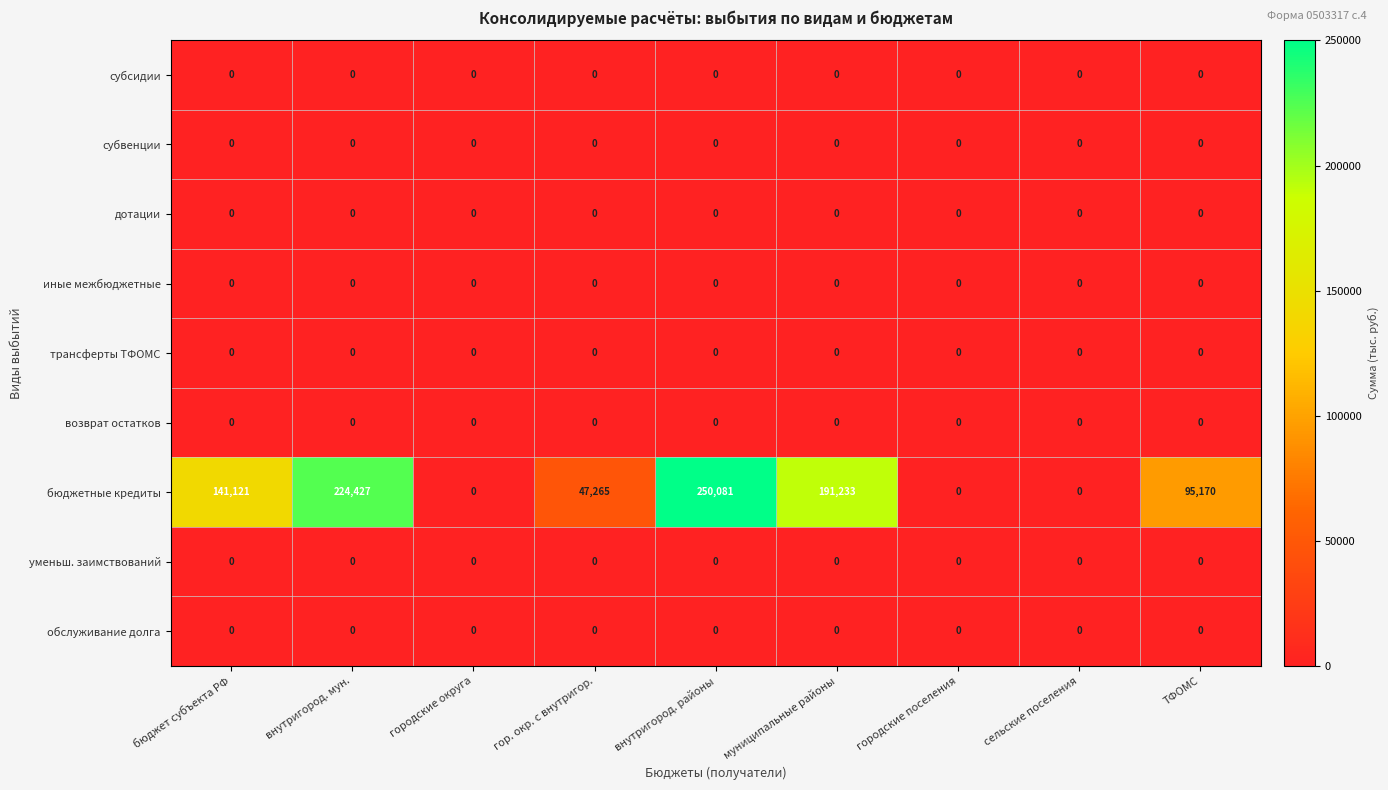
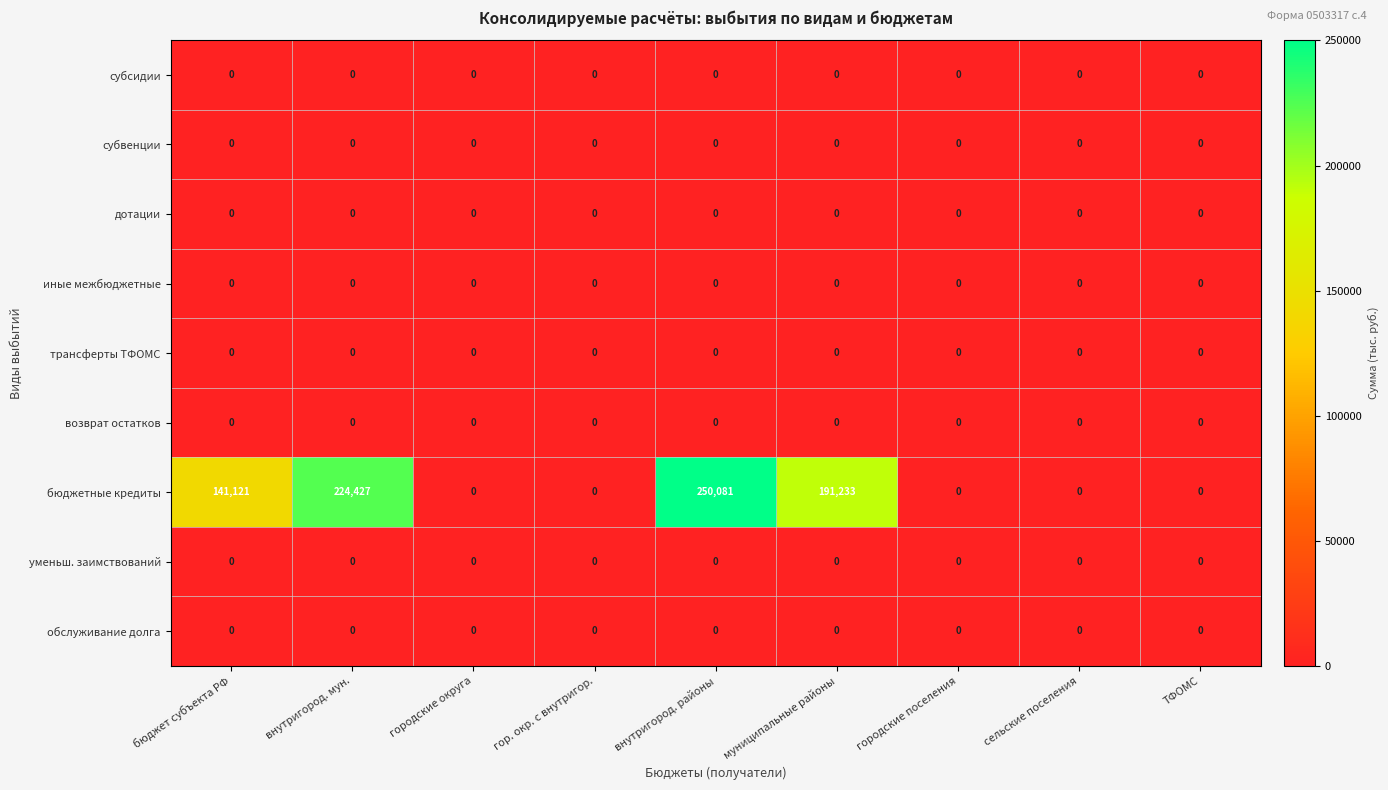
  {
    "субсидии": {
      "бюджет субъекта РФ": "0",
      "внутригород. мун.": "0",
      "городские округа": "0",
      "гор. окр. с внутригор.": "0",
      "внутригород. районы": "0",
      "муниципальные районы": "0",
      "городские поселения": "0",
      "сельские поселения": "0",
      "ТФОМС": "0"
    },
    "субвенции": {
      "бюджет субъекта РФ": "0",
      "внутригород. мун.": "0",
      "городские округа": "0",
      "гор. окр. с внутригор.": "0",
      "внутригород. районы": "0",
      "муниципальные районы": "0",
      "городские поселения": "0",
      "сельские поселения": "0",
      "ТФОМС": "0"
    },
    "дотации": {
      "бюджет субъекта РФ": "0",
      "внутригород. мун.": "0",
      "городские округа": "0",
      "гор. окр. с внутригор.": "0",
      "внутригород. районы": "0",
      "муниципальные районы": "0",
      "городские поселения": "0",
      "сельские поселения": "0",
      "ТФОМС": "0"
    },
    "иные межбюджетные": {
      "бюджет субъекта РФ": "0",
      "внутригород. мун.": "0",
      "городские округа": "0",
      "гор. окр. с внутригор.": "0",
      "внутригород. районы": "0",
      "муниципальные районы": "0",
      "городские поселения": "0",
      "сельские поселения": "0",
      "ТФОМС": "0"
    },
    "трансферты ТФОМС": {
      "бюджет субъекта РФ": "0",
      "внутригород. мун.": "0",
      "городские округа": "0",
      "гор. окр. с внутригор.": "0",
      "внутригород. районы": "0",
      "муниципальные районы": "0",
      "городские поселения": "0",
      "сельские поселения": "0",
      "ТФОМС": "0"
    },
    "возврат остатков": {
      "бюджет субъекта РФ": "0",
      "внутригород. мун.": "0",
      "городские округа": "0",
      "гор. окр. с внутригор.": "0",
      "внутригород. районы": "0",
      "муниципальные районы": "0",
      "городские поселения": "0",
      "сельские поселения": "0",
      "ТФОМС": "0"
    },
    "бюджетные кредиты": {
      "бюджет субъекта РФ": "141,121",
      "внутригород. мун.": "224,427",
      "городские округа": "0",
-     "гор. окр. с внутригор.": "47,265",
+     "гор. окр. с внутригор.": "0",
      "внутригород. районы": "250,081",
      "муниципальные районы": "191,233",
      "городские поселения": "0",
      "сельские поселения": "0",
-     "ТФОМС": "95,170"
+     "ТФОМС": "0"
    },
    "уменьш. заимствований": {
      "бюджет субъекта РФ": "0",
      "внутригород. мун.": "0",
      "городские округа": "0",
      "гор. окр. с внутригор.": "0",
      "внутригород. районы": "0",
      "муниципальные районы": "0",
      "городские поселения": "0",
      "сельские поселения": "0",
      "ТФОМС": "0"
    },
    "обслуживание долга": {
      "бюджет субъекта РФ": "0",
      "внутригород. мун.": "0",
      "городские округа": "0",
      "гор. окр. с внутригор.": "0",
      "внутригород. районы": "0",
      "муниципальные районы": "0",
      "городские поселения": "0",
      "сельские поселения": "0",
      "ТФОМС": "0"
    }
  }
